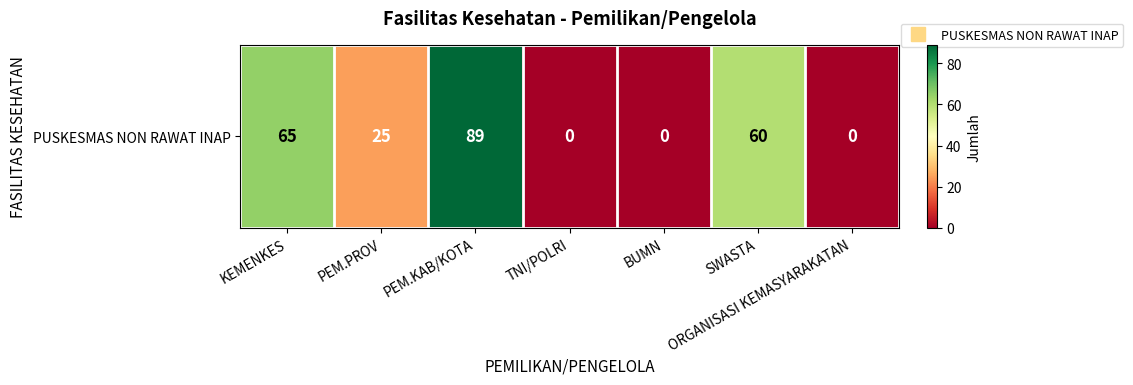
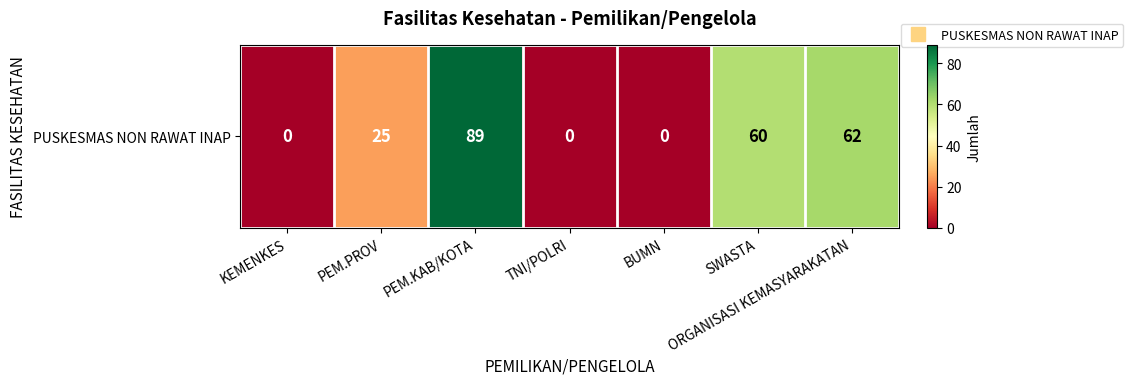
  {
    "PUSKESMAS NON RAWAT INAP": {
-     "KEMENKES": 65,
+     "KEMENKES": 0,
      "PEM.PROV": 25,
      "PEM.KAB/KOTA": 89,
      "TNI/POLRI": 0,
      "BUMN": 0,
      "SWASTA": 60,
-     "ORGANISASI KEMASYARAKATAN": 0
+     "ORGANISASI KEMASYARAKATAN": 62
    }
  }
